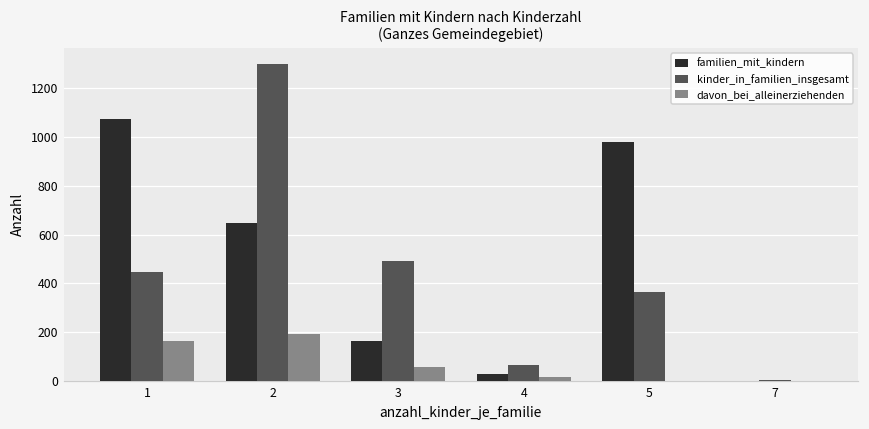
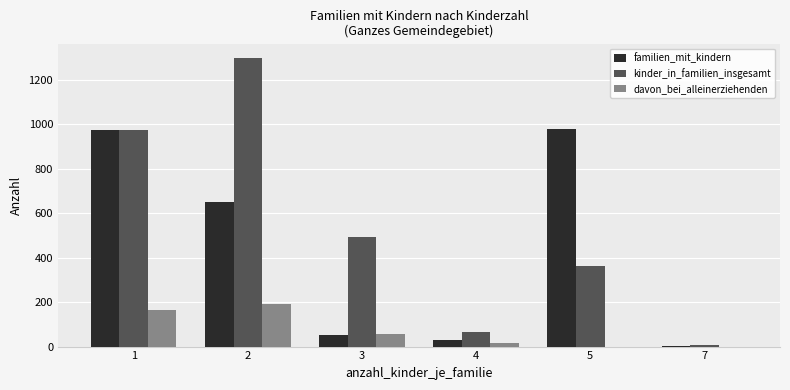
  {
    "familien_mit_kindern": {
-     "1": 1070,
+     "1": 970,
      "2": 650,
-     "3": 160,
+     "3": 50,
      "4": 30,
      "5": 980
    },
    "kinder_in_familien_insgesamt": {
-     "1": 450,
+     "1": 970,
      "2": 1300,
      "3": 490,
      "4": 70,
      "5": 360
    },
    "davon_bei_alleinerziehenden": {
      "1": 170,
      "2": 190,
      "3": 60,
      "4": 20,
      "5": 0,
      "7": 0
    }
  }
